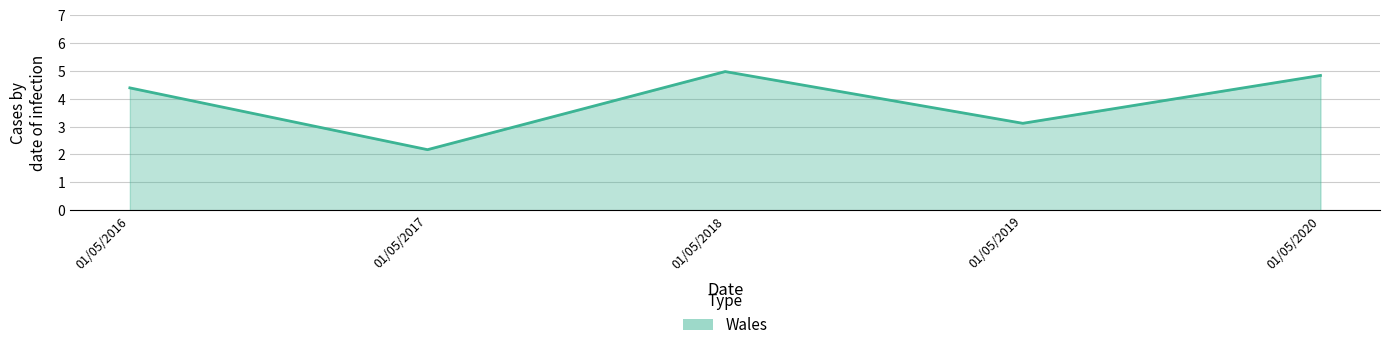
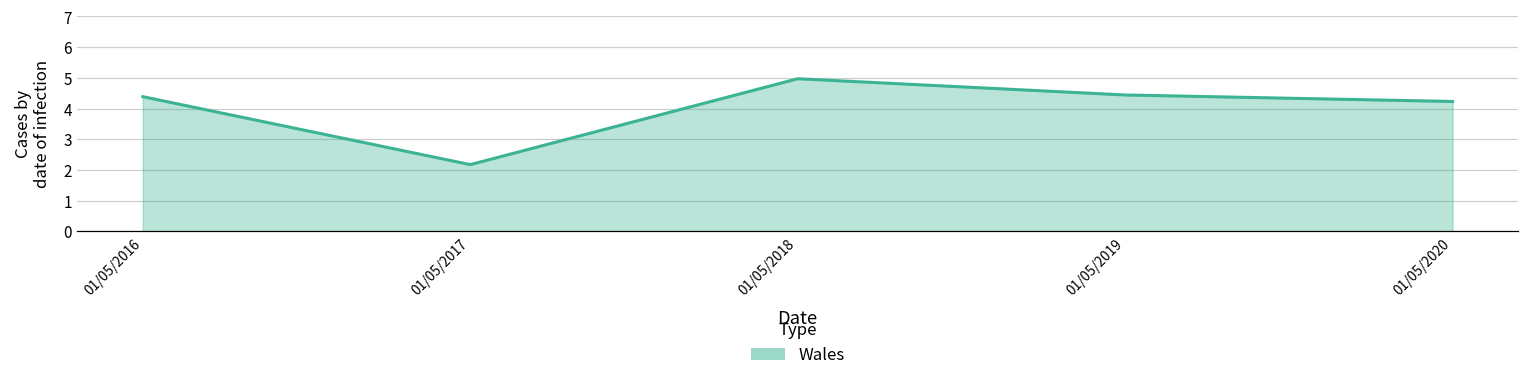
  {
    "01/05/2016": 4.4,
    "01/05/2017": 2.2,
    "01/05/2018": 5.0,
-   "01/05/2019": 3.1,
-   "01/05/2020": 4.8
+   "01/05/2019": 4.4,
+   "01/05/2020": 4.2
  }
